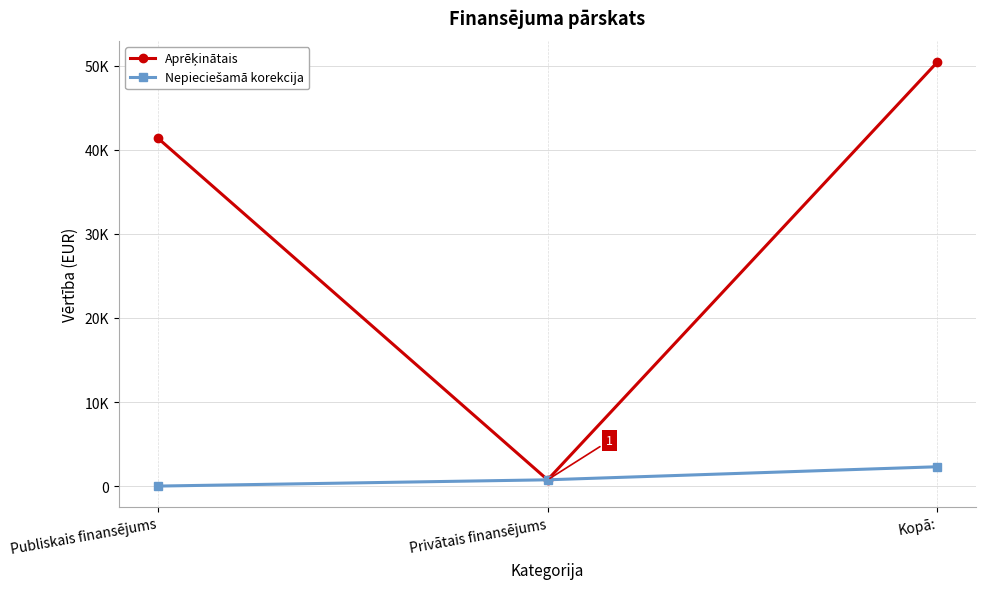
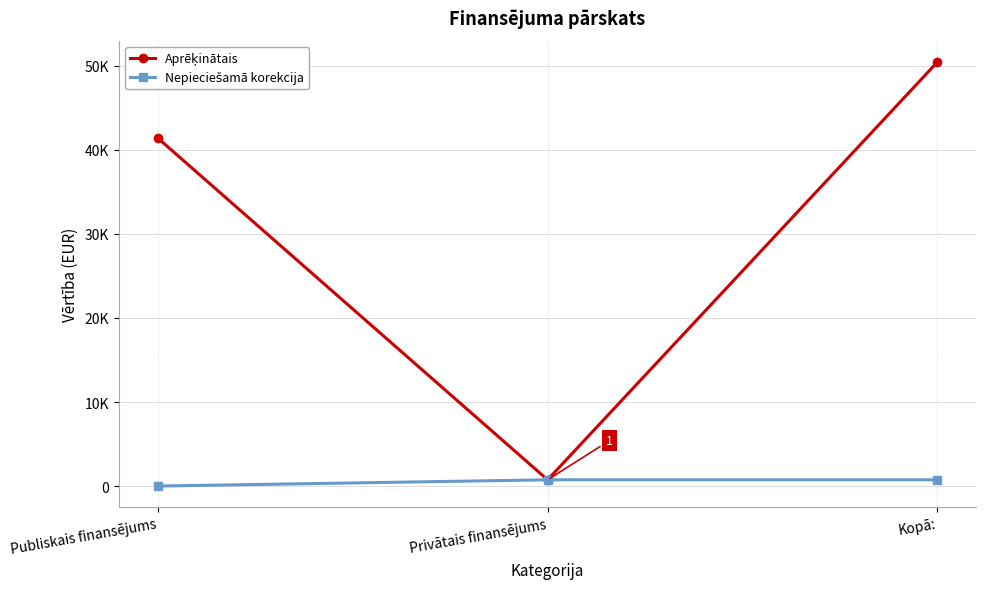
  {
    "Aprēķinātais": {
      "Publiskais finansējums": 41000,
      "Kopā:": 50000
    },
    "Nepieciešamā korekcija": {
      "Publiskais finansējums": 0,
-     "Kopā:": 2000
+     "Kopā:": 1000
    }
  }
